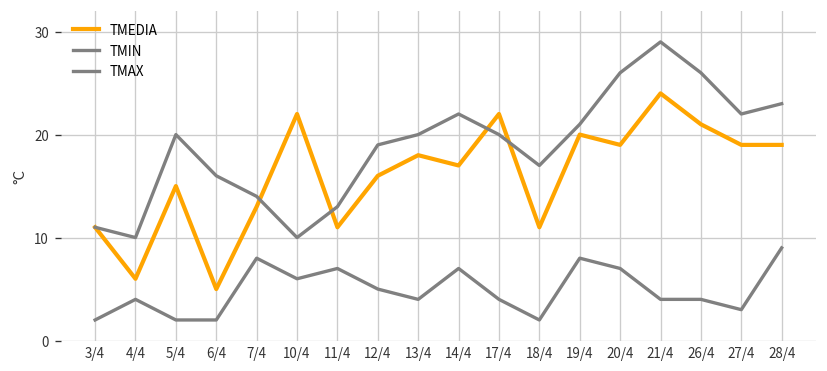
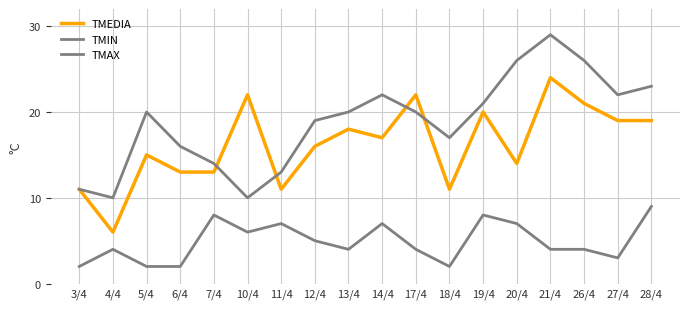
  {
    "TMEDIA": {
      "4/4": 6,
      "5/4": 15,
-     "6/4": 5,
+     "6/4": 13,
      "7/4": 13,
      "10/4": 22,
      "11/4": 11,
      "12/4": 16,
      "13/4": 18,
      "14/4": 17,
      "17/4": 22,
      "18/4": 11,
      "19/4": 20,
-     "20/4": 19,
+     "20/4": 14,
      "21/4": 24,
      "26/4": 21,
      "27/4": 19,
      "28/4": 19
    }
  }
